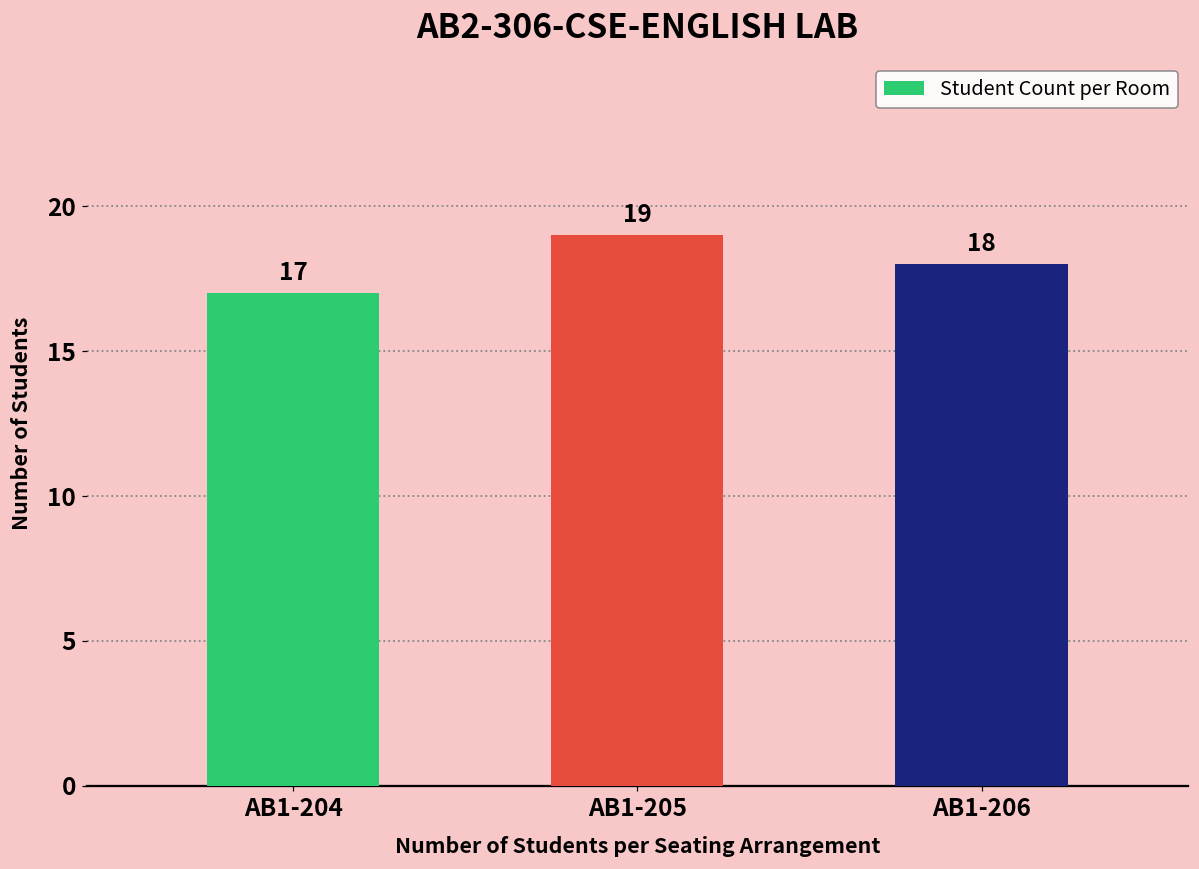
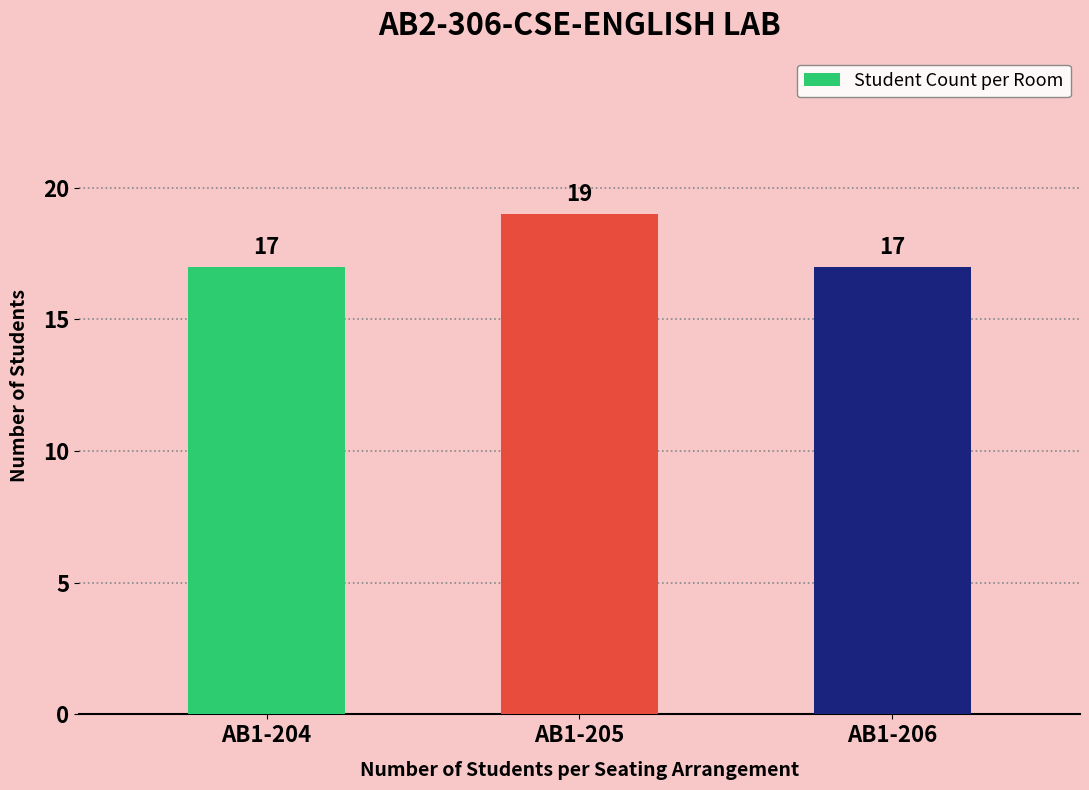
  {
    "AB1-204": 17,
    "AB1-205": 19,
-   "AB1-206": 18
+   "AB1-206": 17
  }
